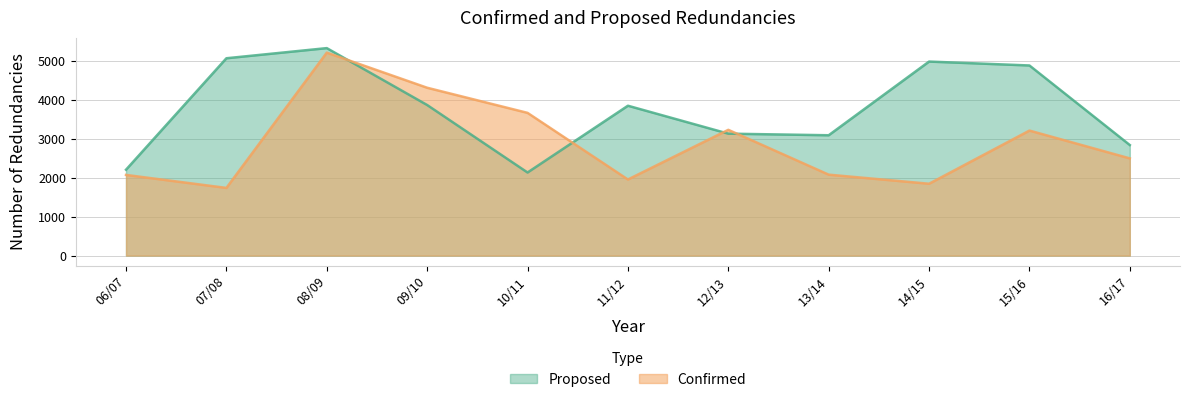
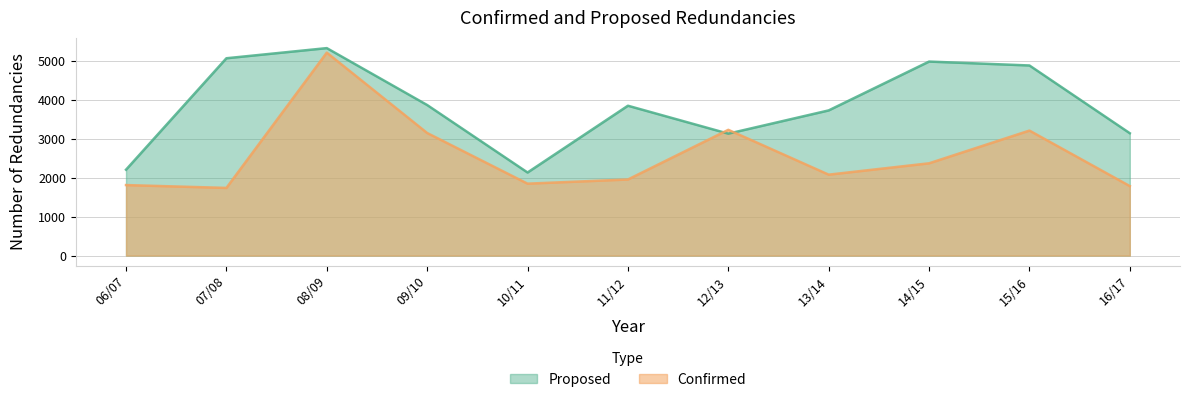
  {
    "Proposed": {
      "06/07": 2200,
      "07/08": 5100,
      "08/09": 5300,
      "09/10": 3900,
      "10/11": 2100,
      "11/12": 3800,
      "12/13": 3100,
-     "13/14": 3100,
+     "13/14": 3700,
      "14/15": 5000,
      "15/16": 4900,
-     "16/17": 2800
+     "16/17": 3100
    },
    "Confirmed": {
-     "06/07": 2100,
+     "06/07": 1800,
      "07/08": 1700,
      "08/09": 5200,
-     "09/10": 4300,
-     "10/11": 3700,
+     "09/10": 3100,
+     "10/11": 1800,
      "11/12": 2000,
      "12/13": 3200,
      "13/14": 2100,
-     "14/15": 1800,
+     "14/15": 2400,
      "15/16": 3200,
-     "16/17": 2500
+     "16/17": 1800
    }
  }
